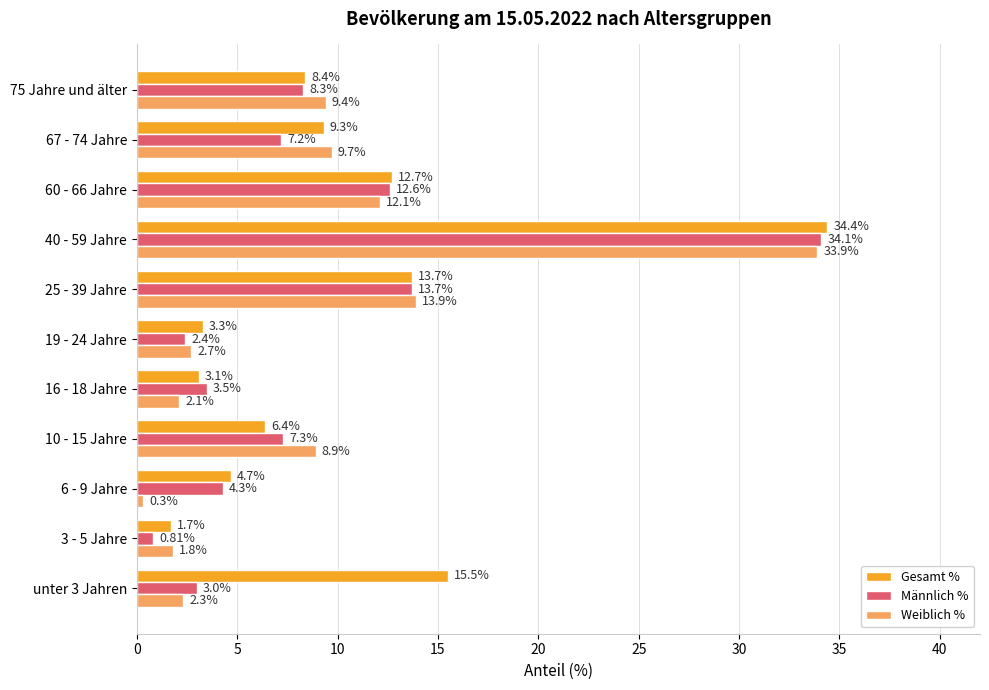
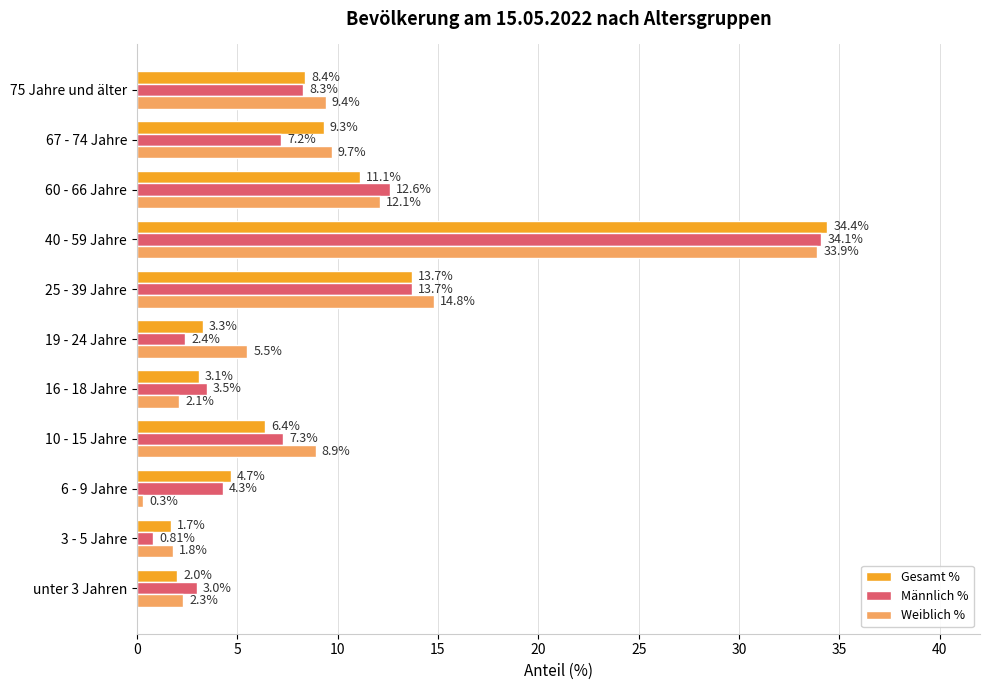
  {
    "Gesamt %": {
      "75 Jahre und älter": "8.4%",
      "67 - 74 Jahre": "9.3%",
-     "60 - 66 Jahre": "12.7%",
+     "60 - 66 Jahre": "11.1%",
      "40 - 59 Jahre": "34.4%",
      "25 - 39 Jahre": "13.7%",
      "19 - 24 Jahre": "3.3%",
      "16 - 18 Jahre": "3.1%",
      "10 - 15 Jahre": "6.4%",
      "6 - 9 Jahre": "4.7%",
      "3 - 5 Jahre": "1.7%",
-     "unter 3 Jahren": "15.5%"
+     "unter 3 Jahren": "2.0%"
    },
    "Männlich %": {
      "75 Jahre und älter": "8.3%",
      "67 - 74 Jahre": "7.2%",
      "60 - 66 Jahre": "12.6%",
      "40 - 59 Jahre": "34.1%",
      "25 - 39 Jahre": "13.7%",
      "19 - 24 Jahre": "2.4%",
      "16 - 18 Jahre": "3.5%",
      "10 - 15 Jahre": "7.3%",
      "6 - 9 Jahre": "4.3%",
      "3 - 5 Jahre": "0.81%",
      "unter 3 Jahren": "3.0%"
    },
    "Weiblich %": {
      "75 Jahre und älter": "9.4%",
      "67 - 74 Jahre": "9.7%",
      "60 - 66 Jahre": "12.1%",
      "40 - 59 Jahre": "33.9%",
-     "25 - 39 Jahre": "13.9%",
-     "19 - 24 Jahre": "2.7%",
+     "25 - 39 Jahre": "14.8%",
+     "19 - 24 Jahre": "5.5%",
      "16 - 18 Jahre": "2.1%",
      "10 - 15 Jahre": "8.9%",
      "6 - 9 Jahre": "0.3%",
      "3 - 5 Jahre": "1.8%",
      "unter 3 Jahren": "2.3%"
    }
  }
